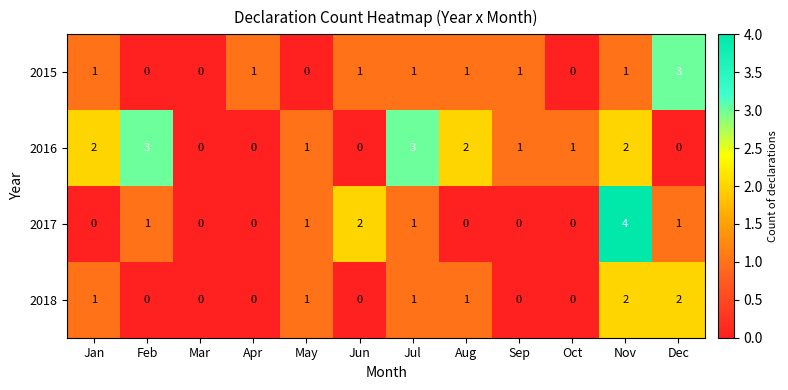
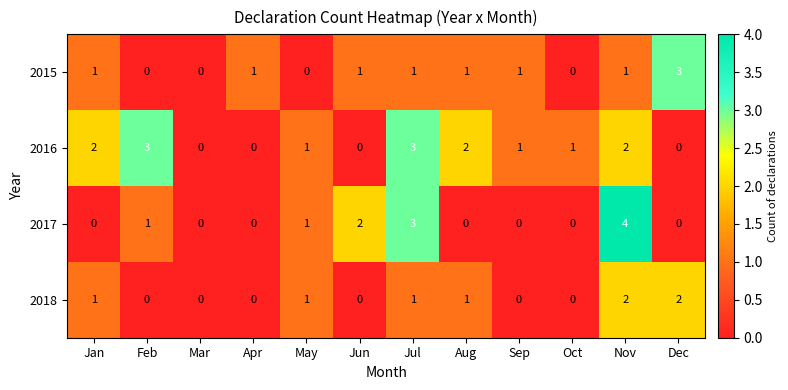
  {
    "2015": {
      "Jan": 1,
      "Feb": 0,
      "Mar": 0,
      "Apr": 1,
      "May": 0,
      "Jun": 1,
      "Jul": 1,
      "Aug": 1,
      "Sep": 1,
      "Oct": 0,
      "Nov": 1,
      "Dec": 3
    },
    "2016": {
      "Jan": 2,
      "Feb": 3,
      "Mar": 0,
      "Apr": 0,
      "May": 1,
      "Jun": 0,
      "Jul": 3,
      "Aug": 2,
      "Sep": 1,
      "Oct": 1,
      "Nov": 2,
      "Dec": 0
    },
    "2017": {
      "Jan": 0,
      "Feb": 1,
      "Mar": 0,
      "Apr": 0,
      "May": 1,
      "Jun": 2,
-     "Jul": 1,
+     "Jul": 3,
      "Aug": 0,
      "Sep": 0,
      "Oct": 0,
      "Nov": 4,
-     "Dec": 1
+     "Dec": 0
    },
    "2018": {
      "Jan": 1,
      "Feb": 0,
      "Mar": 0,
      "Apr": 0,
      "May": 1,
      "Jun": 0,
      "Jul": 1,
      "Aug": 1,
      "Sep": 0,
      "Oct": 0,
      "Nov": 2,
      "Dec": 2
    }
  }
